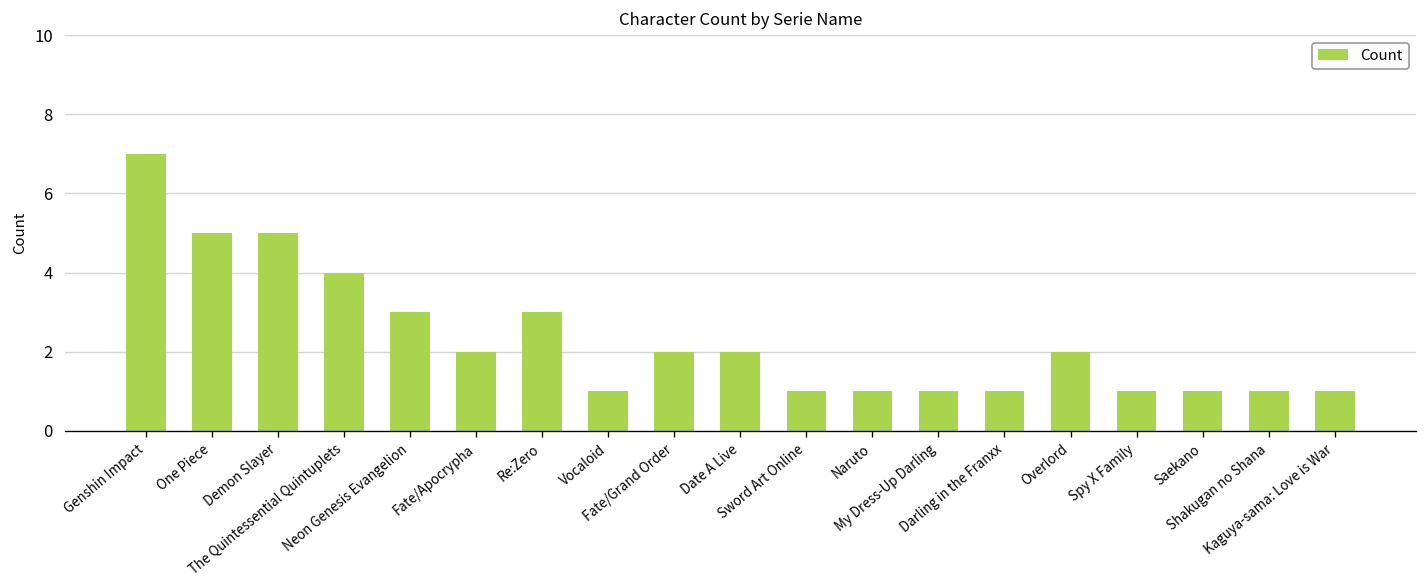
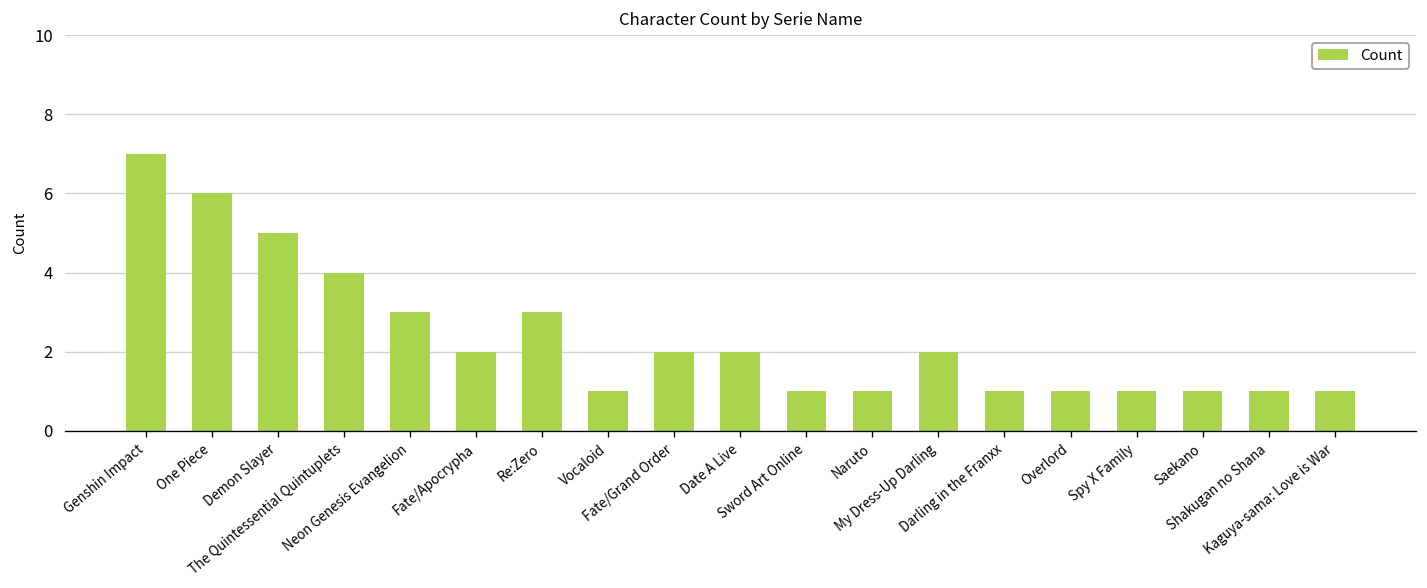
  {
    "Genshin Impact": 7,
-   "One Piece": 5,
+   "One Piece": 6,
    "Demon Slayer": 5,
    "The Quintessential Quintuplets": 4,
    "Neon Genesis Evangelion": 3,
    "Fate/Apocrypha": 2,
    "Re:Zero": 3,
    "Vocaloid": 1,
    "Fate/Grand Order": 2,
    "Date A Live": 2,
    "Sword Art Online": 1,
    "Naruto": 1,
-   "My Dress-Up Darling": 1,
+   "My Dress-Up Darling": 2,
    "Darling in the Franxx": 1,
-   "Overlord": 2,
+   "Overlord": 1,
    "Spy X Family": 1,
    "Saekano": 1,
    "Shakugan no Shana": 1,
    "Kaguya-sama: Love is War": 1
  }
